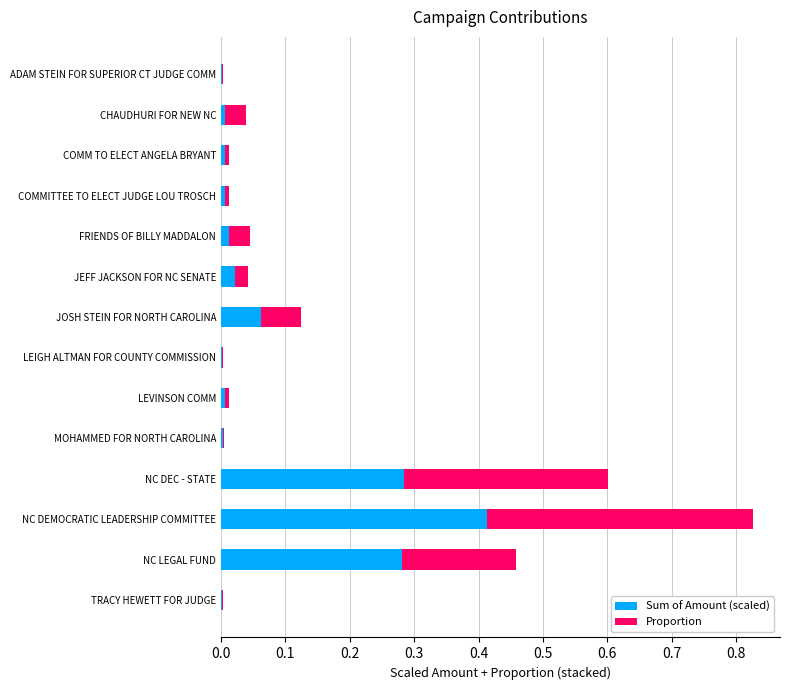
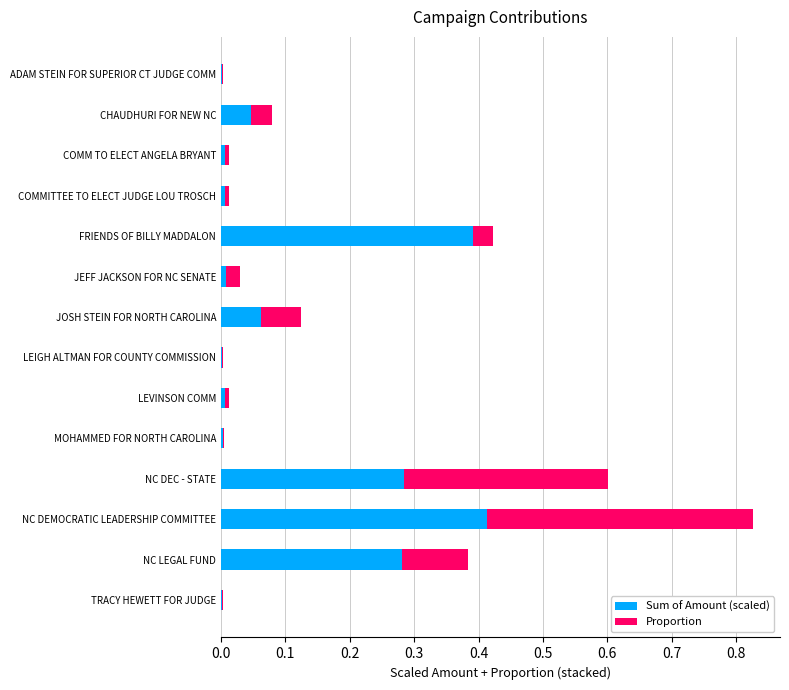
  {
    "Sum of Amount (scaled)": {
-     "CHAUDHURI FOR NEW NC": 0.01,
+     "CHAUDHURI FOR NEW NC": 0.05,
      "COMM TO ELECT ANGELA BRYANT": 0.01,
      "COMMITTEE TO ELECT JUDGE LOU TROSCH": 0.01,
-     "FRIENDS OF BILLY MADDALON": 0.01,
-     "JEFF JACKSON FOR NC SENATE": 0.02,
+     "FRIENDS OF BILLY MADDALON": 0.39,
+     "JEFF JACKSON FOR NC SENATE": 0.01,
      "JOSH STEIN FOR NORTH CAROLINA": 0.06,
      "LEVINSON COMM": 0.01,
      "NC DEC - STATE": 0.28,
      "NC DEMOCRATIC LEADERSHIP COMMITTEE": 0.41,
      "NC LEGAL FUND": 0.28
    },
    "Proportion": {
      "CHAUDHURI FOR NEW NC": 0.03,
      "COMM TO ELECT ANGELA BRYANT": 0.01,
      "COMMITTEE TO ELECT JUDGE LOU TROSCH": 0.01,
      "FRIENDS OF BILLY MADDALON": 0.03,
      "JEFF JACKSON FOR NC SENATE": 0.02,
      "JOSH STEIN FOR NORTH CAROLINA": 0.06,
      "LEVINSON COMM": 0.01,
      "NC DEC - STATE": 0.32,
      "NC DEMOCRATIC LEADERSHIP COMMITTEE": 0.41,
-     "NC LEGAL FUND": 0.18
+     "NC LEGAL FUND": 0.10
    }
  }
